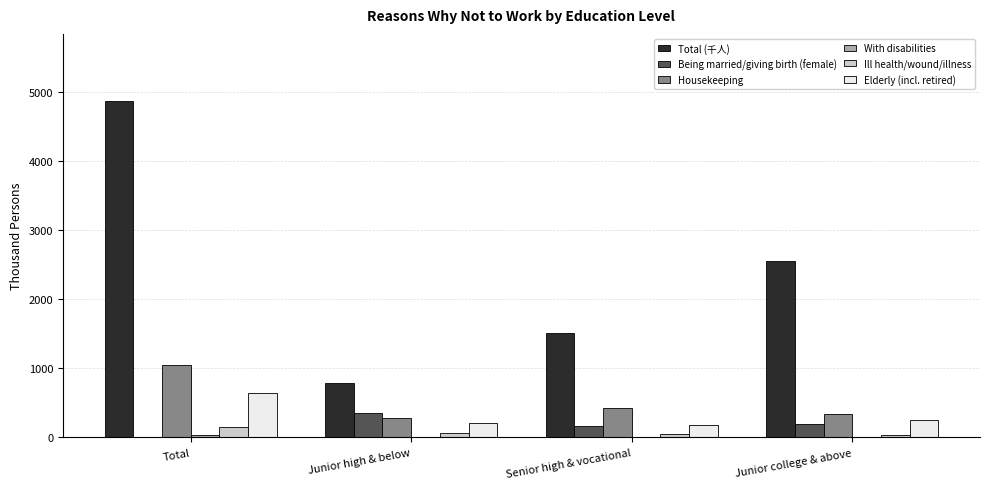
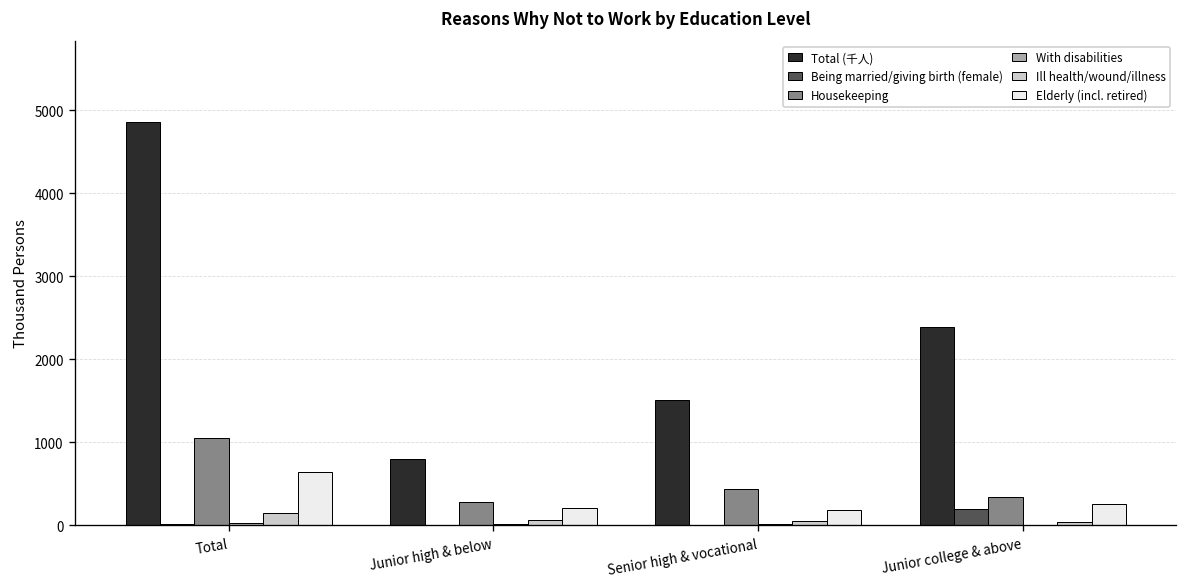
  {
    "Total (千人)": {
      "Total": 4900,
      "Junior high & below": 800,
      "Senior high & vocational": 1500,
-     "Junior college & above": 2600
+     "Junior college & above": 2400
    },
    "Being married/giving birth (female)": {
-     "Junior high & below": 400,
-     "Senior high & vocational": 200,
+     "Junior high & below": 0,
+     "Senior high & vocational": 0,
      "Junior college & above": 200
    }
  }
